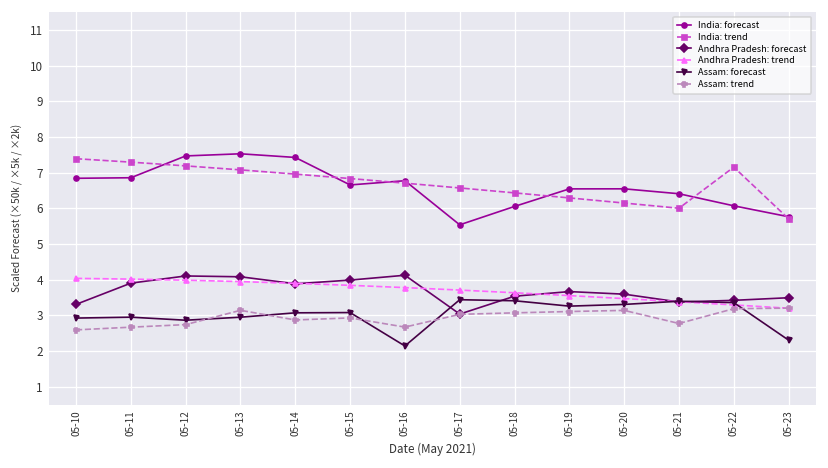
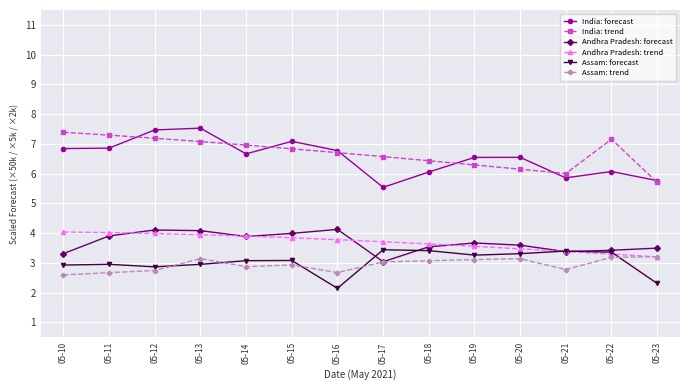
  {
    "India: forecast": {
      "05-10": 6.8,
      "05-11": 6.9,
      "05-12": 7.5,
      "05-13": 7.5,
-     "05-14": 7.4,
-     "05-15": 6.7,
+     "05-14": 6.7,
+     "05-15": 7.1,
      "05-17": 5.5,
      "05-18": 6.1,
      "05-19": 6.5,
      "05-20": 6.5,
-     "05-21": 6.4,
+     "05-21": 5.9,
      "05-22": 6.1
    },
    "India: trend": {
      "05-10": 7.4,
      "05-11": 7.3,
      "05-12": 7.2,
      "05-13": 7.1,
      "05-14": 7.0,
      "05-15": 6.8,
      "05-17": 6.6,
      "05-18": 6.4,
      "05-19": 6.3,
      "05-20": 6.1,
      "05-21": 6.0,
      "05-22": 7.2
    },
    "Andhra Pradesh: trend": {
      "05-10": 4.0,
      "05-11": 4.0,
      "05-12": 4.0,
      "05-13": 3.9,
      "05-15": 3.8,
      "05-16": 3.8,
      "05-17": 3.7,
      "05-18": 3.6,
      "05-19": 3.6,
      "05-20": 3.5
    },
    "Assam: trend": {
      "05-10": 2.6,
      "05-11": 2.7,
      "05-12": 2.7,
      "05-13": 3.1,
      "05-14": 2.9,
      "05-15": 2.9,
      "05-16": 2.7,
      "05-18": 3.1,
      "05-19": 3.1,
      "05-20": 3.1,
      "05-21": 2.8,
      "05-22": 3.2
    }
  }
